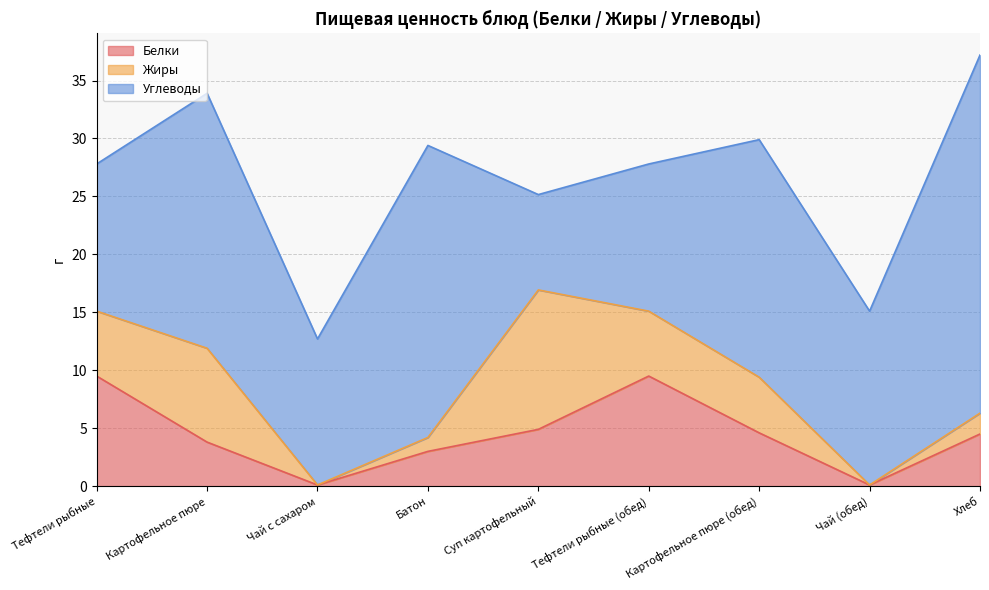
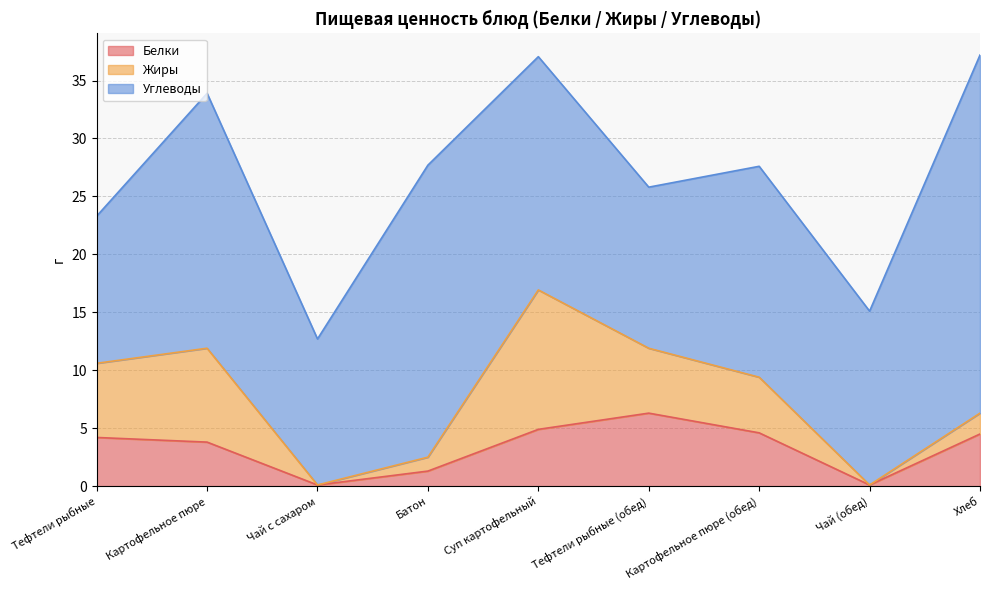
  {
    "Белки": {
-     "Тефтели рыбные": 9.5,
+     "Тефтели рыбные": 4.2,
      "Картофельное пюре": 3.8,
-     "Батон": 3.0,
+     "Батон": 1.3,
      "Суп картофельный": 4.9,
-     "Тефтели рыбные (обед)": 9.5,
+     "Тефтели рыбные (обед)": 6.3,
      "Картофельное пюре (обед)": 4.6,
      "Хлеб": 4.5
    },
    "Жиры": {
-     "Тефтели рыбные": 5.6,
+     "Тефтели рыбные": 6.4,
      "Картофельное пюре": 8.1,
      "Батон": 1.2,
      "Суп картофельный": 12.0,
      "Тефтели рыбные (обед)": 5.6,
      "Картофельное пюре (обед)": 4.8,
      "Хлеб": 1.8
    },
    "Углеводы": {
      "Тефтели рыбные": 12.7,
      "Картофельное пюре": 22.0,
      "Чай с сахаром": 12.6,
      "Батон": 25.2,
-     "Суп картофельный": 8.2,
-     "Тефтели рыбные (обед)": 12.7,
-     "Картофельное пюре (обед)": 20.5,
+     "Суп картофельный": 20.1,
+     "Тефтели рыбные (обед)": 13.9,
+     "Картофельное пюре (обед)": 18.2,
      "Чай (обед)": 15.0,
      "Хлеб": 30.9
    }
  }
